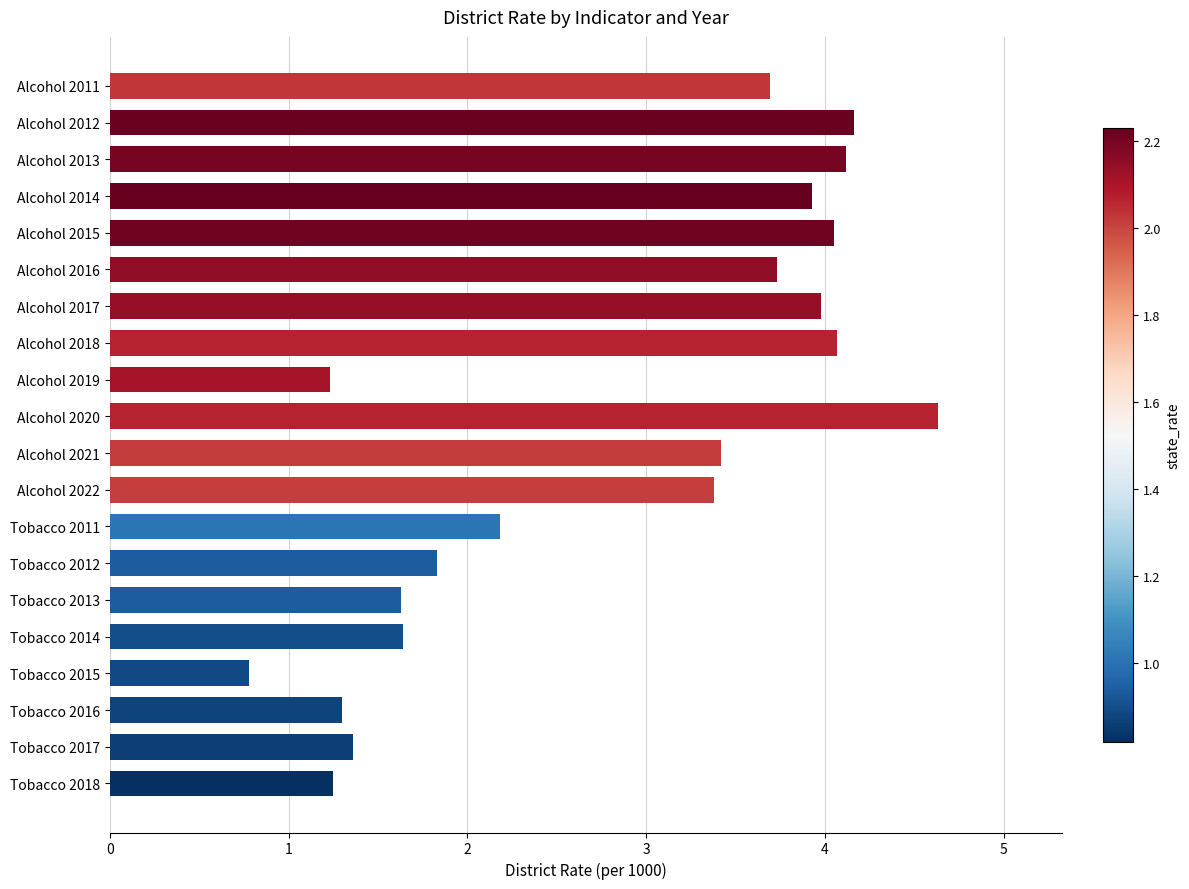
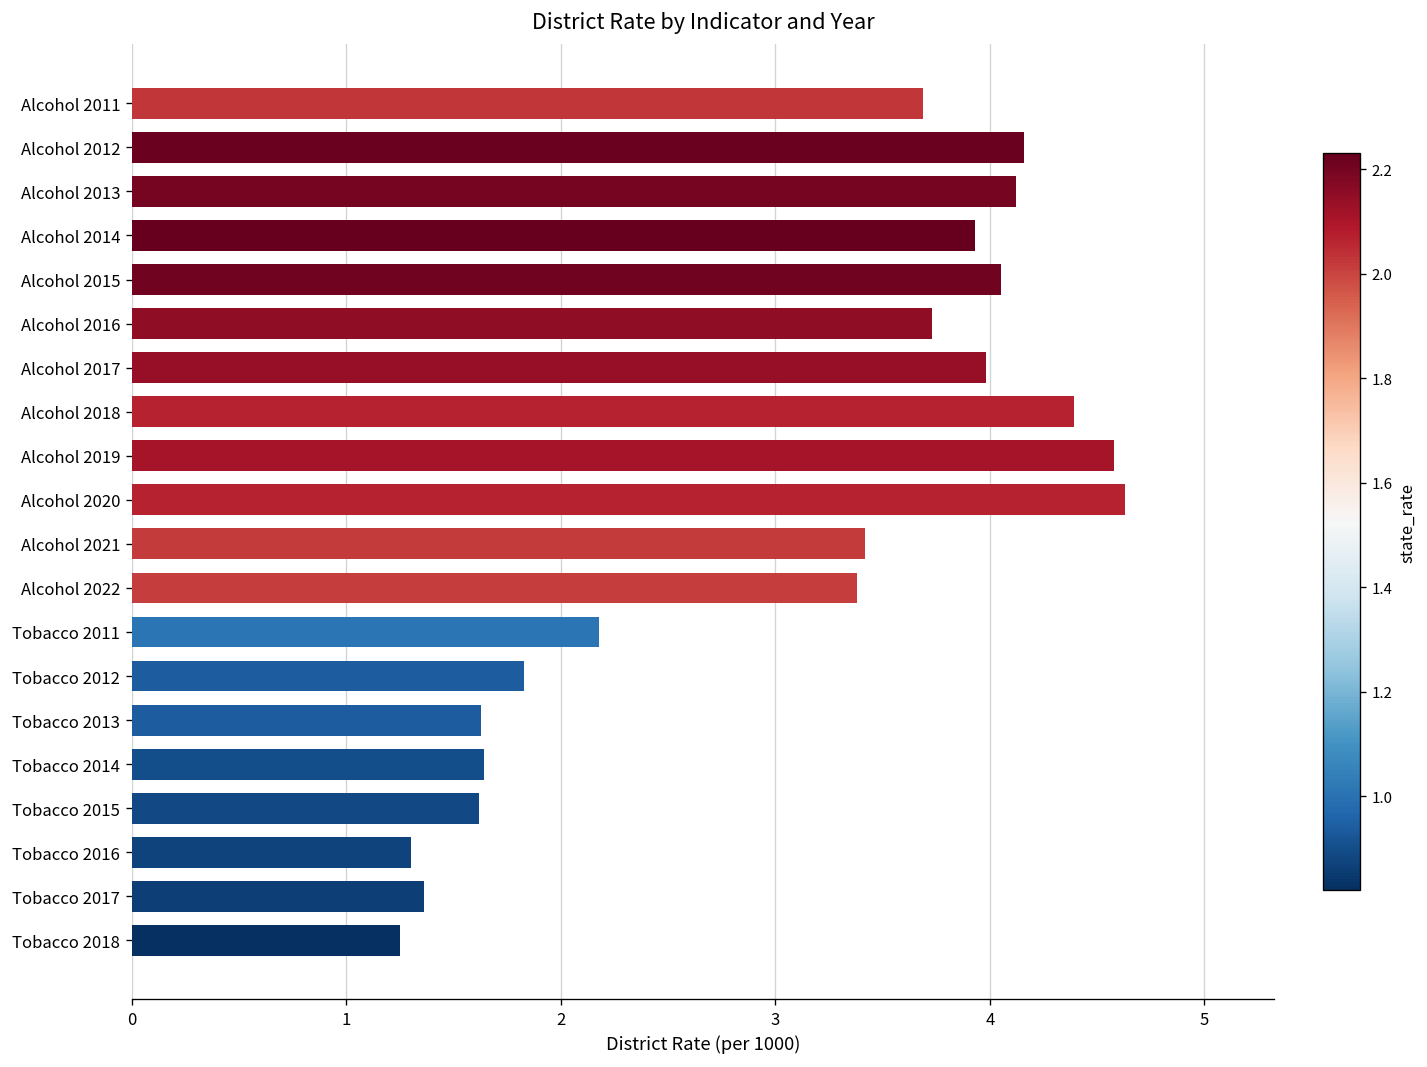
  {
    "Alcohol 2011": 3.69,
    "Alcohol 2012": 4.16,
    "Alcohol 2013": 4.12,
    "Alcohol 2014": 3.93,
    "Alcohol 2015": 4.05,
    "Alcohol 2016": 3.73,
    "Alcohol 2017": 3.98,
-   "Alcohol 2018": 4.07,
-   "Alcohol 2019": 1.23,
+   "Alcohol 2018": 4.39,
+   "Alcohol 2019": 4.58,
    "Alcohol 2020": 4.63,
    "Alcohol 2021": 3.42,
    "Alcohol 2022": 3.38,
    "Tobacco 2011": 2.18,
    "Tobacco 2012": 1.83,
    "Tobacco 2013": 1.63,
    "Tobacco 2014": 1.64,
-   "Tobacco 2015": 0.78,
+   "Tobacco 2015": 1.62,
    "Tobacco 2016": 1.30,
    "Tobacco 2017": 1.36,
    "Tobacco 2018": 1.25
  }
